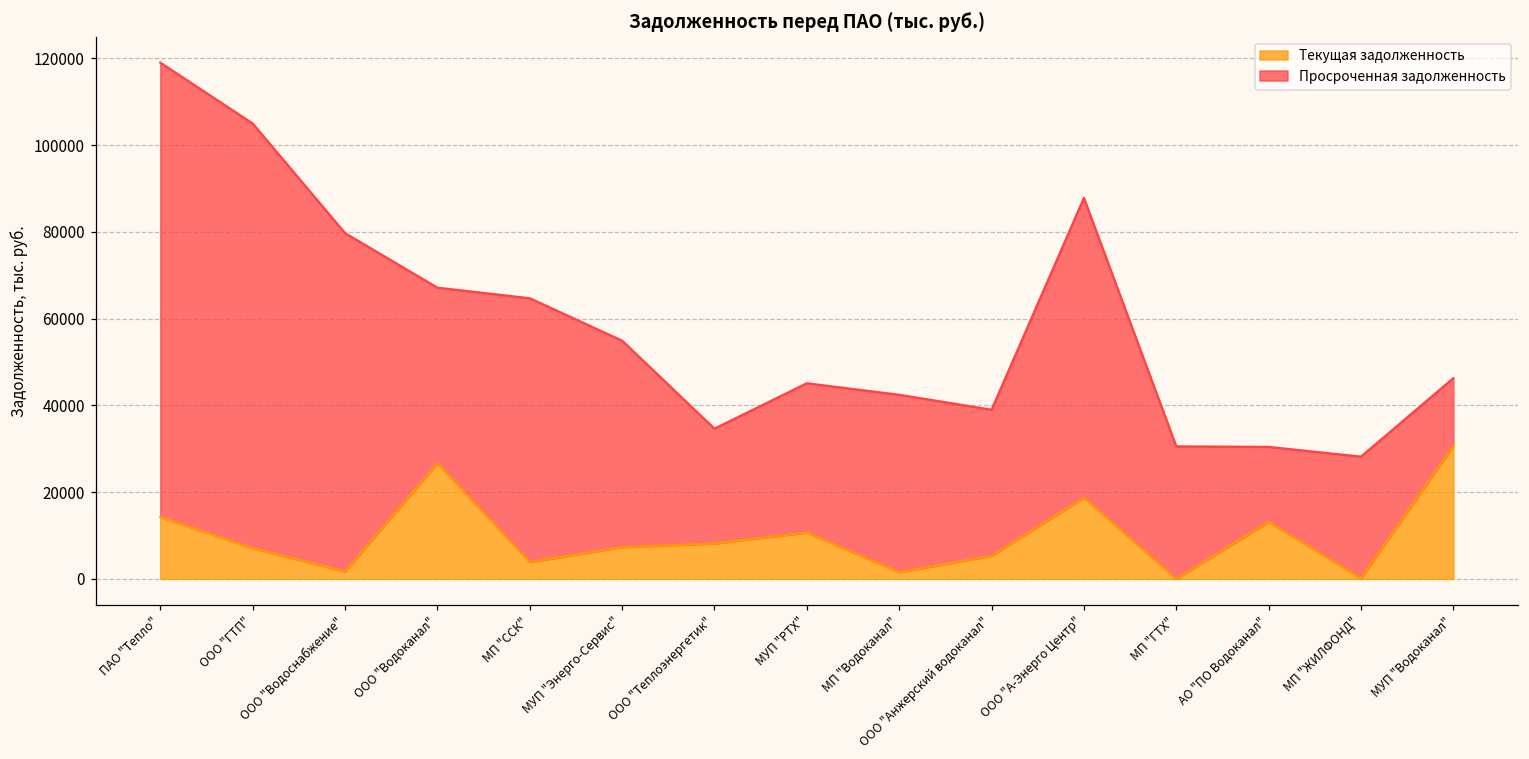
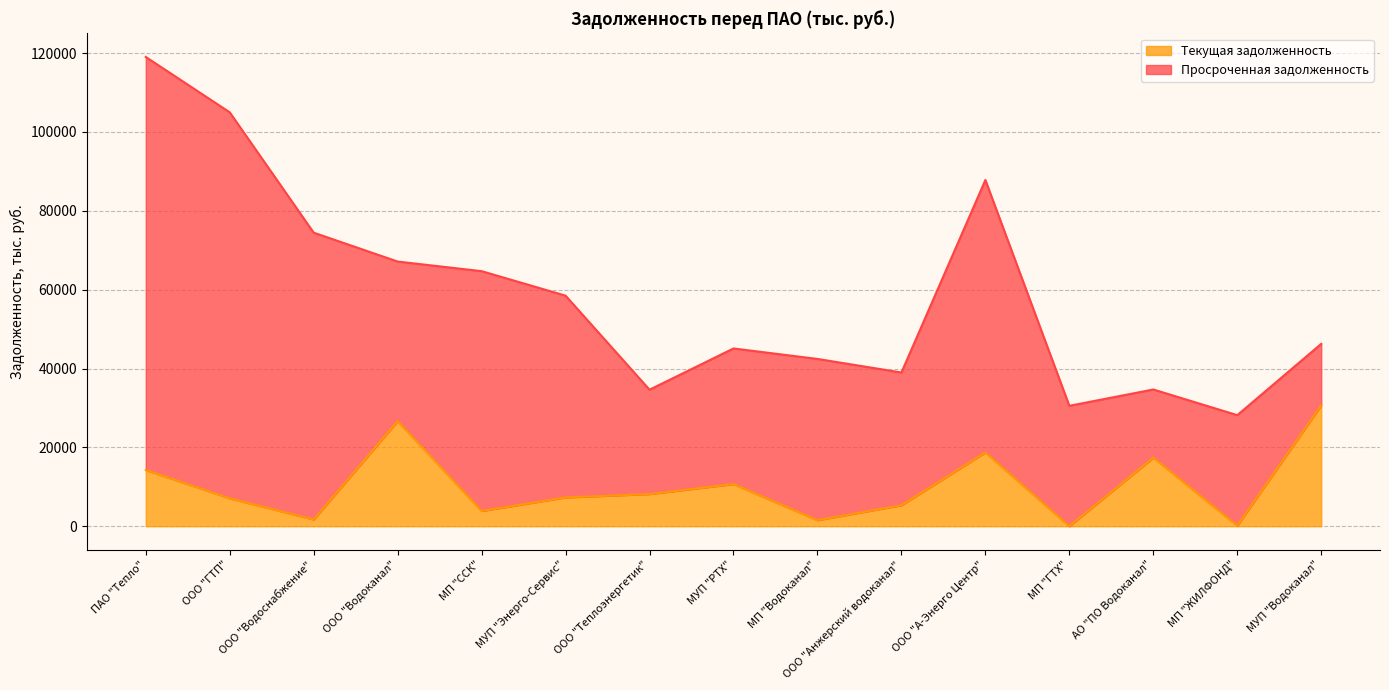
  {
    "Текущая задолженность": {
      "ПАО \"Тепло\"": 14000,
      "ООО \"ГТП\"": 7000,
      "ООО \"Водоснабжение\"": 2000,
      "ООО \"Водоканал\"": 27000,
      "МП \"ССК\"": 4000,
      "МУП \"Энерго-Сервис\"": 7000,
      "ООО \"Теплоэнергетик\"": 8000,
      "МУП \"РТХ\"": 11000,
      "МП \"Водоканал\"": 2000,
      "ООО \"Анжерский водоканал\"": 5000,
      "ООО \"А-Энерго Центр\"": 19000,
      "МП \"ГТХ\"": 0,
-     "АО \"ПО Водоканал\"": 13000,
+     "АО \"ПО Водоканал\"": 17000,
      "МП \"ЖИЛФОНД\"": 0,
      "МУП \"Водоканал\"": 31000
    },
    "Просроченная задолженность": {
      "ПАО \"Тепло\"": 105000,
      "ООО \"ГТП\"": 98000,
-     "ООО \"Водоснабжение\"": 78000,
+     "ООО \"Водоснабжение\"": 73000,
      "ООО \"Водоканал\"": 40000,
      "МП \"ССК\"": 61000,
-     "МУП \"Энерго-Сервис\"": 48000,
+     "МУП \"Энерго-Сервис\"": 51000,
      "ООО \"Теплоэнергетик\"": 26000,
      "МУП \"РТХ\"": 34000,
      "МП \"Водоканал\"": 41000,
      "ООО \"Анжерский водоканал\"": 34000,
      "ООО \"А-Энерго Центр\"": 69000,
      "МП \"ГТХ\"": 31000,
      "АО \"ПО Водоканал\"": 17000,
      "МП \"ЖИЛФОНД\"": 28000,
      "МУП \"Водоканал\"": 16000
    }
  }
